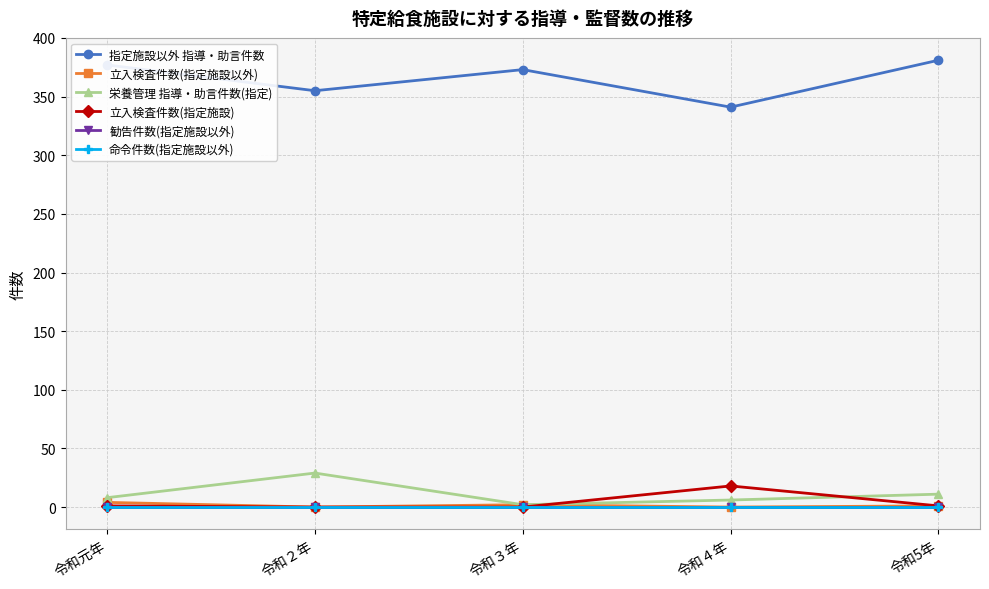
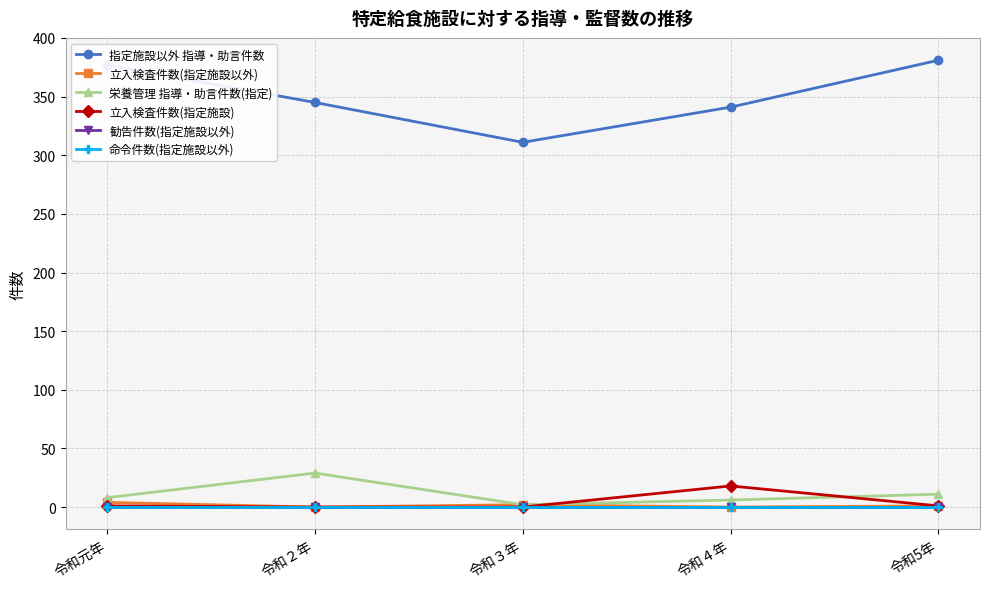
  {
    "指定施設以外 指導・助言件数": {
-     "令和２年": 355,
-     "令和３年": 373,
+     "令和２年": 345,
+     "令和３年": 311,
      "令和４年": 341,
      "令和5年": 381
    },
    "立入検査件数(指定施設以外)": {
      "令和元年": 4
    },
    "栄養管理 指導・助言件数(指定)": {
      "令和元年": 8,
      "令和２年": 29,
      "令和４年": 6,
      "令和5年": 11
    },
    "立入検査件数(指定施設)": {
      "令和４年": 18
    }
  }
